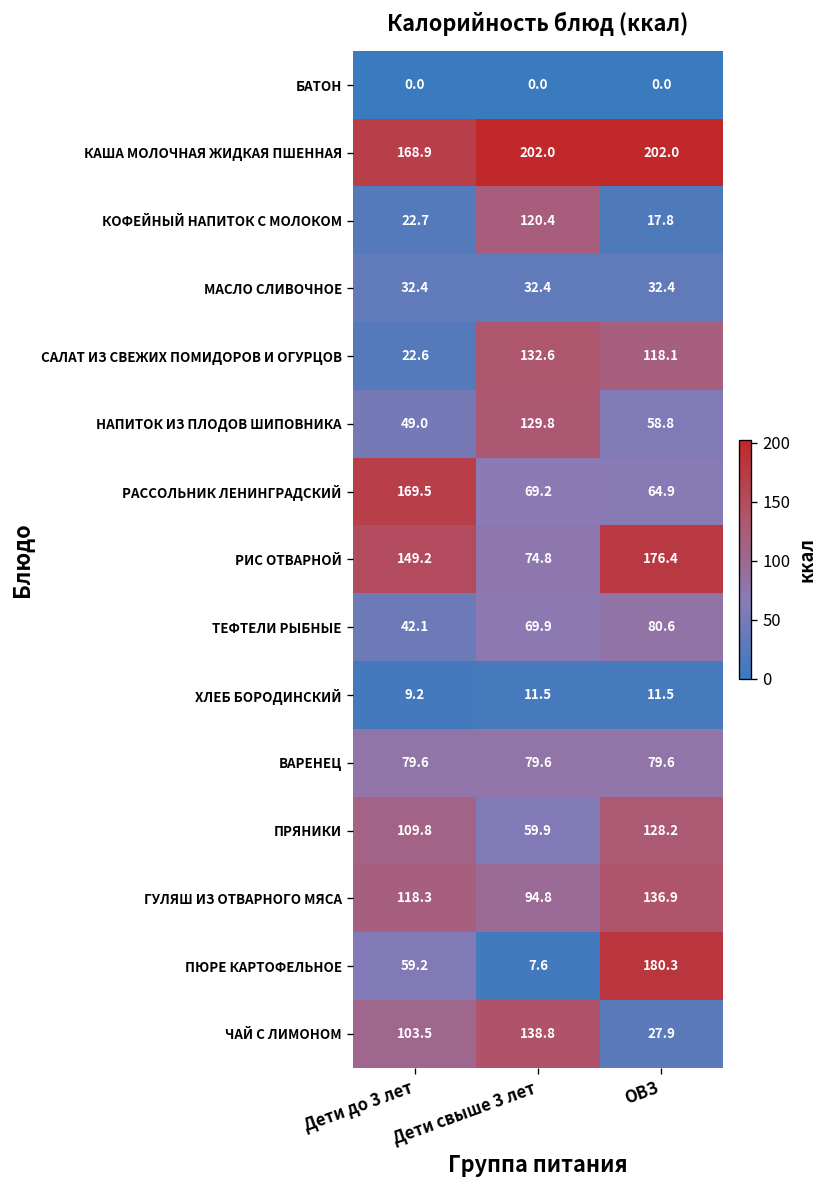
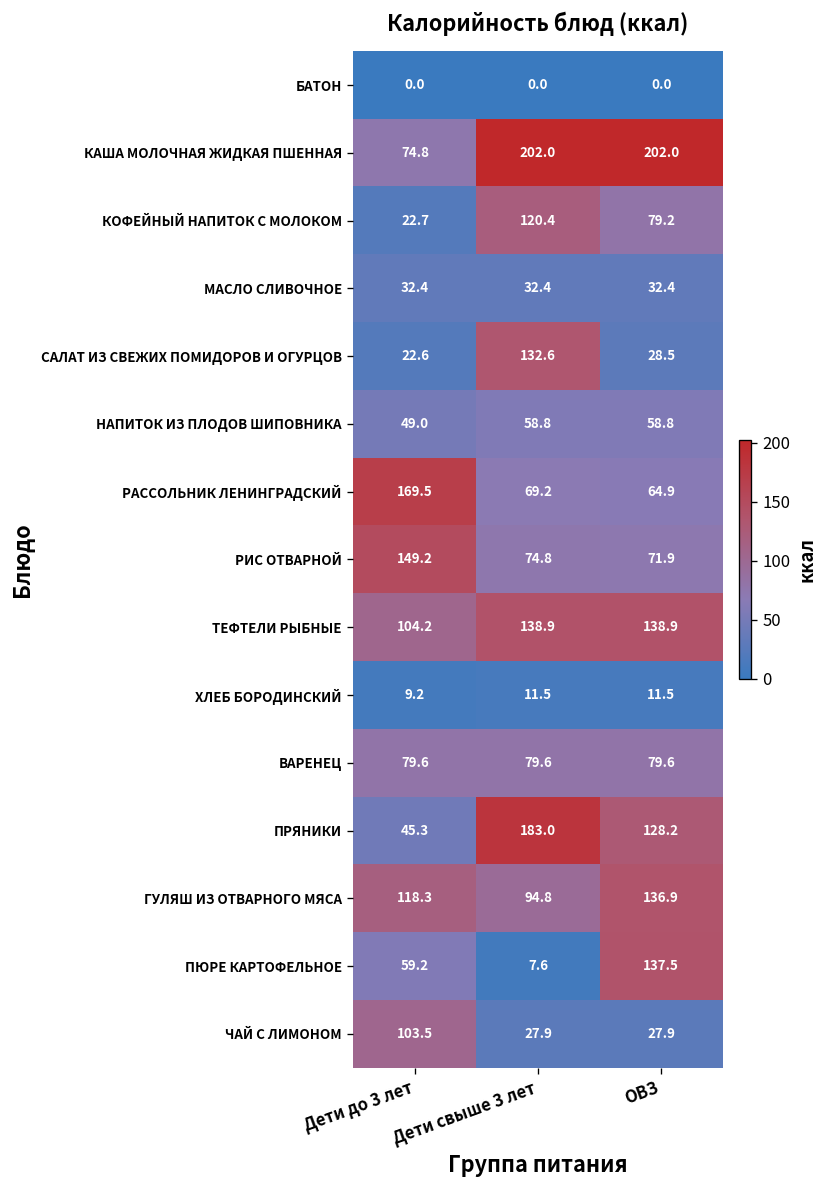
  {
    "БАТОН": {
      "Дети до 3 лет": 0.0,
      "Дети свыше 3 лет": 0.0,
      "ОВЗ": 0.0
    },
    "КАША МОЛОЧНАЯ ЖИДКАЯ ПШЕННАЯ": {
-     "Дети до 3 лет": 168.9,
+     "Дети до 3 лет": 74.8,
      "Дети свыше 3 лет": 202.0,
      "ОВЗ": 202.0
    },
    "КОФЕЙНЫЙ НАПИТОК С МОЛОКОМ": {
      "Дети до 3 лет": 22.7,
      "Дети свыше 3 лет": 120.4,
-     "ОВЗ": 17.8
+     "ОВЗ": 79.2
    },
    "МАСЛО СЛИВОЧНОЕ": {
      "Дети до 3 лет": 32.4,
      "Дети свыше 3 лет": 32.4,
      "ОВЗ": 32.4
    },
    "САЛАТ ИЗ СВЕЖИХ ПОМИДОРОВ И ОГУРЦОВ": {
      "Дети до 3 лет": 22.6,
      "Дети свыше 3 лет": 132.6,
-     "ОВЗ": 118.1
+     "ОВЗ": 28.5
    },
    "НАПИТОК ИЗ ПЛОДОВ ШИПОВНИКА": {
      "Дети до 3 лет": 49.0,
-     "Дети свыше 3 лет": 129.8,
+     "Дети свыше 3 лет": 58.8,
      "ОВЗ": 58.8
    },
    "РАССОЛЬНИК ЛЕНИНГРАДСКИЙ": {
      "Дети до 3 лет": 169.5,
      "Дети свыше 3 лет": 69.2,
      "ОВЗ": 64.9
    },
    "РИС ОТВАРНОЙ": {
      "Дети до 3 лет": 149.2,
      "Дети свыше 3 лет": 74.8,
-     "ОВЗ": 176.4
+     "ОВЗ": 71.9
    },
    "ТЕФТЕЛИ РЫБНЫЕ": {
-     "Дети до 3 лет": 42.1,
-     "Дети свыше 3 лет": 69.9,
-     "ОВЗ": 80.6
+     "Дети до 3 лет": 104.2,
+     "Дети свыше 3 лет": 138.9,
+     "ОВЗ": 138.9
    },
    "ХЛЕБ БОРОДИНСКИЙ": {
      "Дети до 3 лет": 9.2,
      "Дети свыше 3 лет": 11.5,
      "ОВЗ": 11.5
    },
    "ВАРЕНЕЦ": {
      "Дети до 3 лет": 79.6,
      "Дети свыше 3 лет": 79.6,
      "ОВЗ": 79.6
    },
    "ПРЯНИКИ": {
-     "Дети до 3 лет": 109.8,
-     "Дети свыше 3 лет": 59.9,
+     "Дети до 3 лет": 45.3,
+     "Дети свыше 3 лет": 183.0,
      "ОВЗ": 128.2
    },
    "ГУЛЯШ ИЗ ОТВАРНОГО МЯСА": {
      "Дети до 3 лет": 118.3,
      "Дети свыше 3 лет": 94.8,
      "ОВЗ": 136.9
    },
    "ПЮРЕ КАРТОФЕЛЬНОЕ": {
      "Дети до 3 лет": 59.2,
      "Дети свыше 3 лет": 7.6,
-     "ОВЗ": 180.3
+     "ОВЗ": 137.5
    },
    "ЧАЙ С ЛИМОНОМ": {
      "Дети до 3 лет": 103.5,
-     "Дети свыше 3 лет": 138.8,
+     "Дети свыше 3 лет": 27.9,
      "ОВЗ": 27.9
    }
  }
